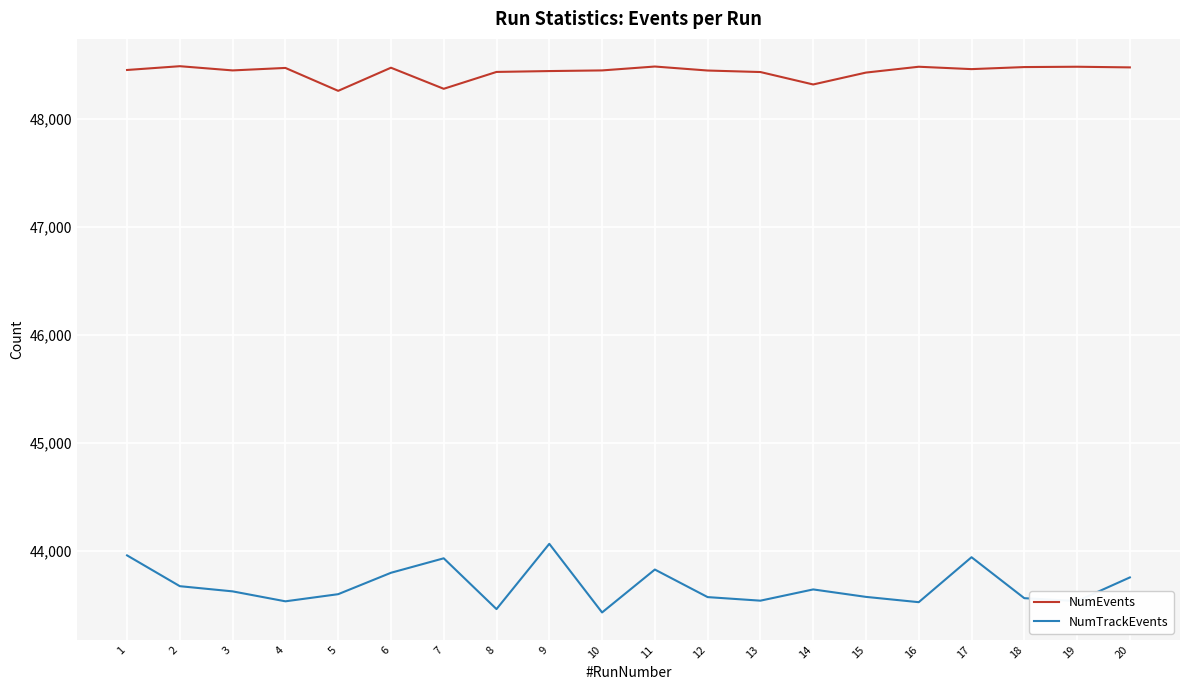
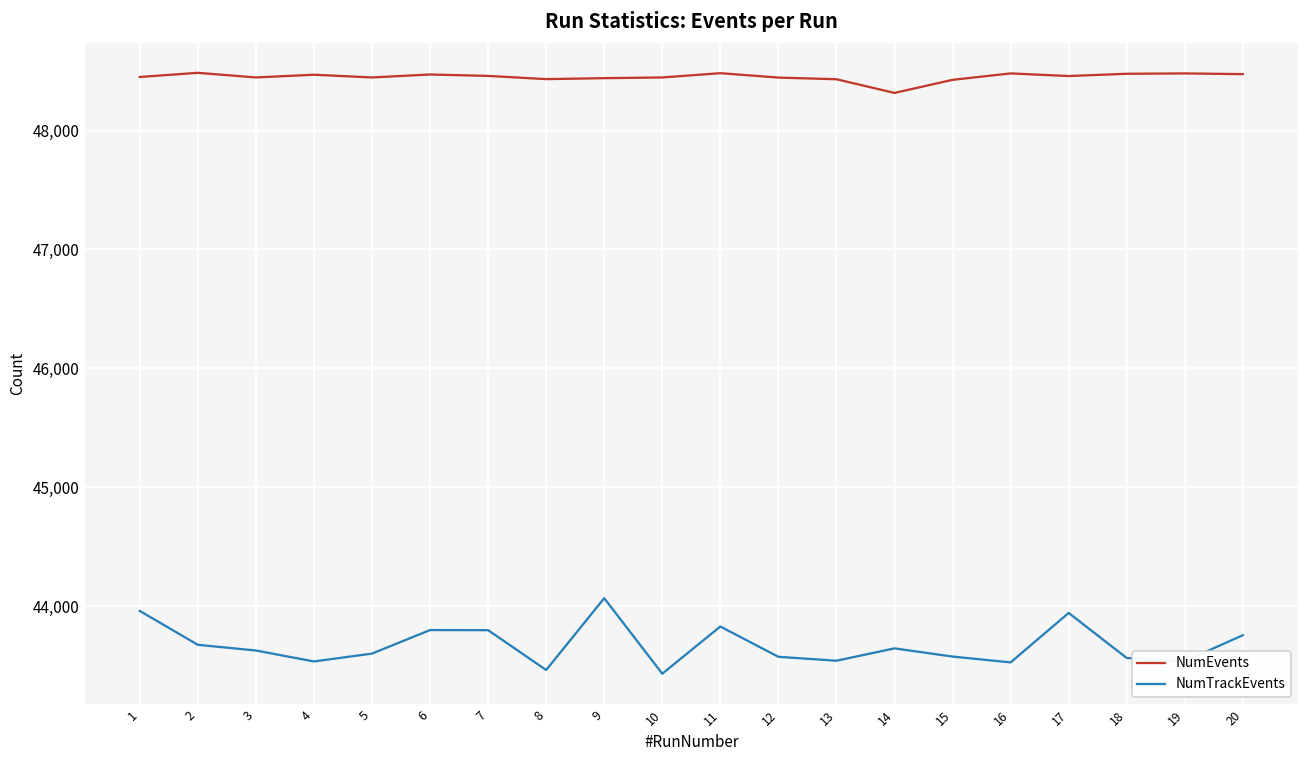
  {
    "NumEvents": {
      "1": "48,450",
      "2": "48,490",
      "3": "48,450",
      "4": "48,470",
-     "5": "48,260",
+     "5": "48,450",
      "6": "48,470",
-     "7": "48,280",
+     "7": "48,460",
      "8": "48,430",
      "9": "48,440",
      "10": "48,450",
      "11": "48,480",
      "12": "48,450",
      "13": "48,430",
      "14": "48,320",
      "15": "48,430",
      "16": "48,480",
      "17": "48,460",
      "18": "48,480",
      "19": "48,480",
      "20": "48,480"
    },
    "NumTrackEvents": {
      "1": "43,960",
      "2": "43,680",
      "3": "43,630",
      "4": "43,540",
      "5": "43,600",
      "6": "43,800",
-     "7": "43,930",
+     "7": "43,800",
      "8": "43,460",
      "9": "44,070",
      "10": "43,430",
      "11": "43,830",
      "12": "43,570",
      "13": "43,540",
      "14": "43,650",
      "15": "43,580",
      "16": "43,530",
      "17": "43,940",
      "18": "43,560",
      "20": "43,760"
    }
  }
